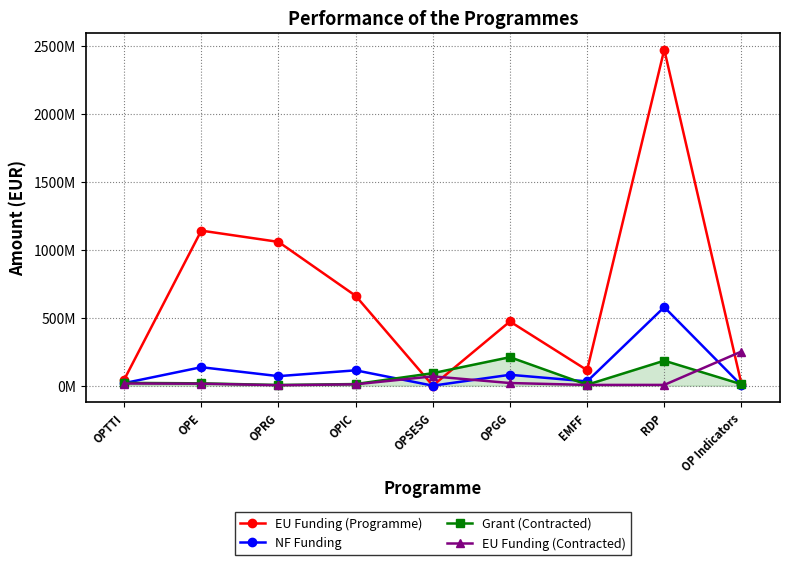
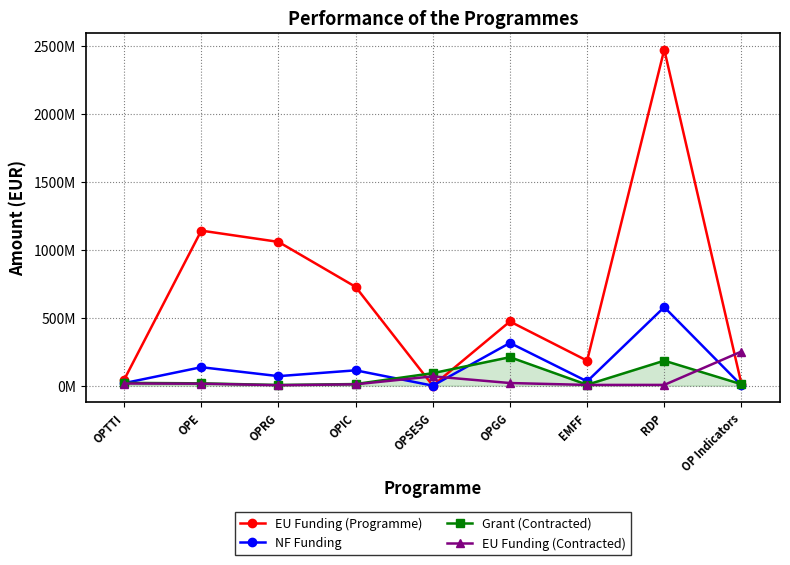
  {
    "EU Funding (Programme)": {
      "OPTTI": 40000000,
      "OPE": 1140000000,
      "OPRG": 1060000000,
-     "OPIC": 660000000,
+     "OPIC": 730000000,
      "OPGG": 470000000,
-     "EMFF": 110000000,
+     "EMFF": 180000000,
      "RDP": 2470000000
    },
    "NF Funding": {
      "OPE": 140000000,
      "OPRG": 70000000,
      "OPIC": 110000000,
-     "OPGG": 80000000,
+     "OPGG": 310000000,
      "EMFF": 30000000,
      "RDP": 580000000
    },
    "Grant (Contracted)": {
      "OPSESG": 90000000,
      "OPGG": 210000000,
      "RDP": 180000000
    },
    "EU Funding (Contracted)": {
      "OPSESG": 70000000,
      "OPGG": 20000000,
      "RDP": 10000000,
      "OP Indicators": 250000000
    }
  }
